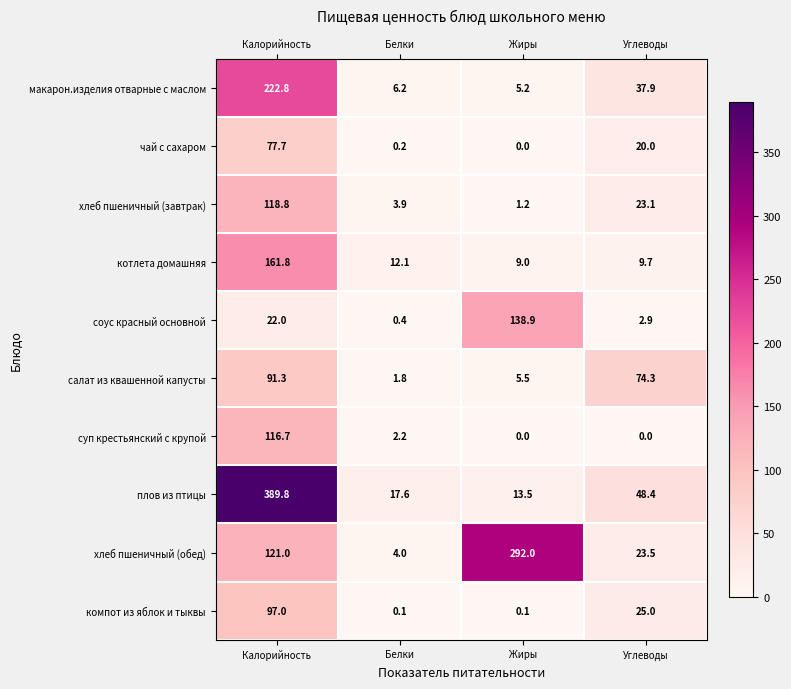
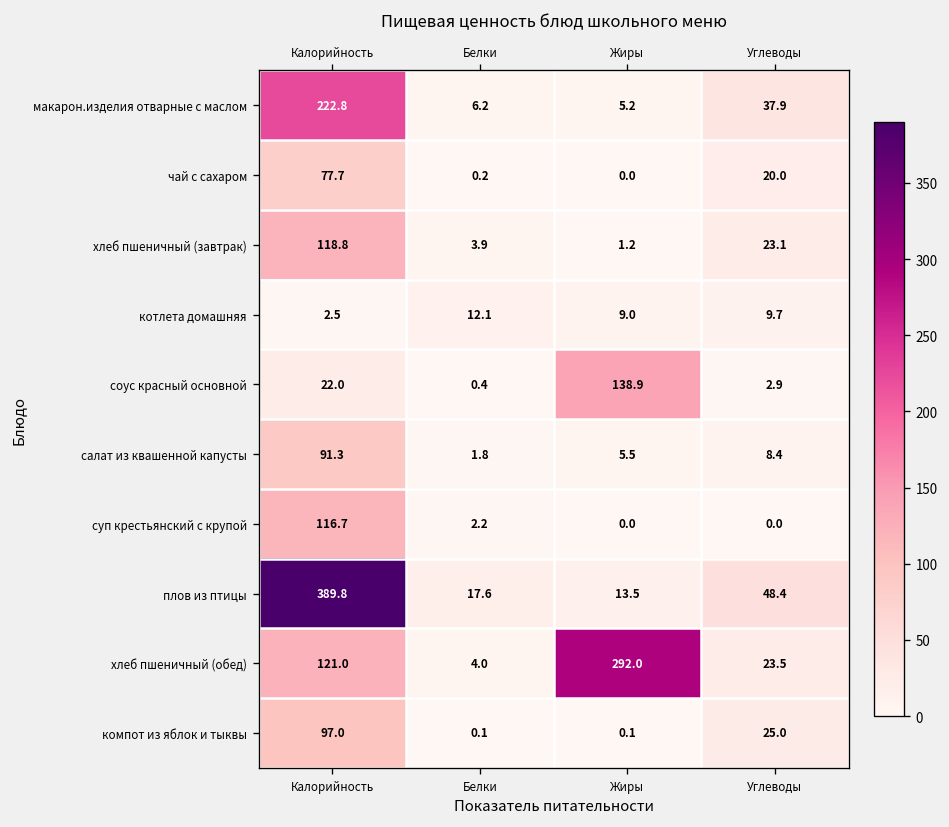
  {
    "макарон.изделия отварные с маслом": {
      "Калорийность": 222.8,
      "Белки": 6.2,
      "Жиры": 5.2,
      "Углеводы": 37.9
    },
    "чай с сахаром": {
      "Калорийность": 77.7,
      "Белки": 0.2,
      "Жиры": 0.0,
      "Углеводы": 20.0
    },
    "хлеб пшеничный (завтрак)": {
      "Калорийность": 118.8,
      "Белки": 3.9,
      "Жиры": 1.2,
      "Углеводы": 23.1
    },
    "котлета домашняя": {
-     "Калорийность": 161.8,
+     "Калорийность": 2.5,
      "Белки": 12.1,
      "Жиры": 9.0,
      "Углеводы": 9.7
    },
    "соус красный основной": {
      "Калорийность": 22.0,
      "Белки": 0.4,
      "Жиры": 138.9,
      "Углеводы": 2.9
    },
    "салат из квашенной капусты": {
      "Калорийность": 91.3,
      "Белки": 1.8,
      "Жиры": 5.5,
-     "Углеводы": 74.3
+     "Углеводы": 8.4
    },
    "суп крестьянский с крупой": {
      "Калорийность": 116.7,
      "Белки": 2.2,
      "Жиры": 0.0,
      "Углеводы": 0.0
    },
    "плов из птицы": {
      "Калорийность": 389.8,
      "Белки": 17.6,
      "Жиры": 13.5,
      "Углеводы": 48.4
    },
    "хлеб пшеничный (обед)": {
      "Калорийность": 121.0,
      "Белки": 4.0,
      "Жиры": 292.0,
      "Углеводы": 23.5
    },
    "компот из яблок и тыквы": {
      "Калорийность": 97.0,
      "Белки": 0.1,
      "Жиры": 0.1,
      "Углеводы": 25.0
    }
  }
